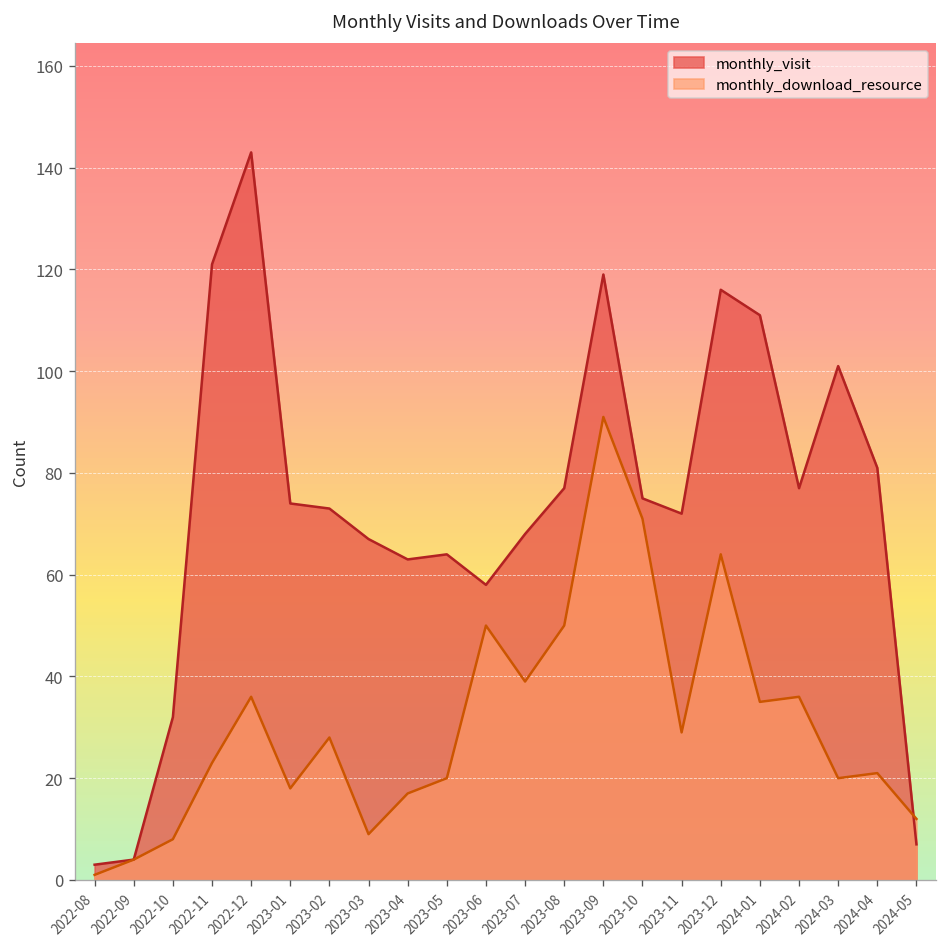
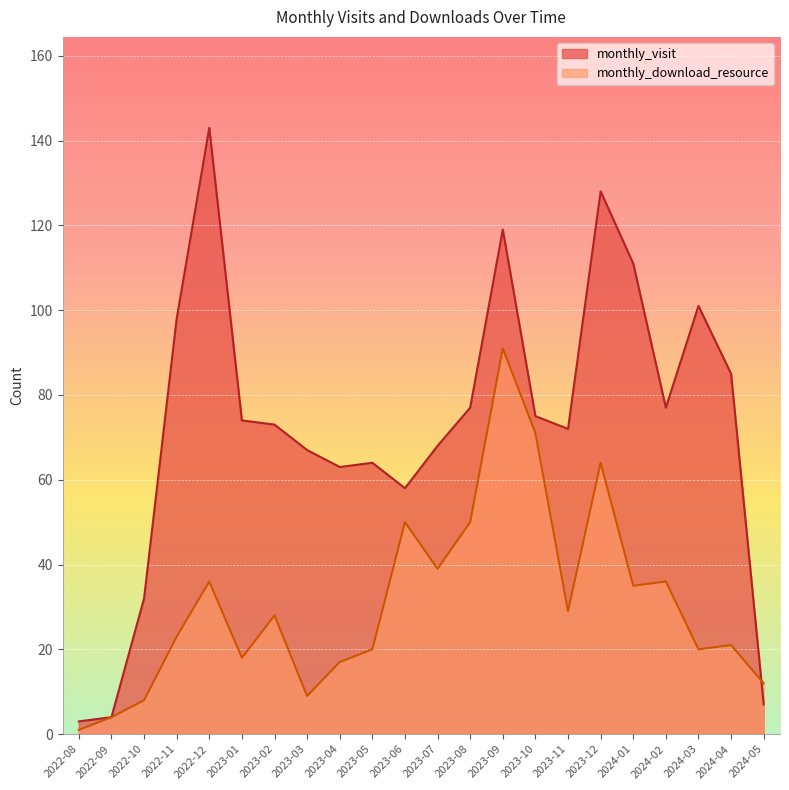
  {
    "monthly_visit": {
      "2022-08": 3,
      "2022-10": 32,
-     "2022-11": 121,
+     "2022-11": 98,
      "2022-12": 143,
      "2023-01": 74,
      "2023-02": 73,
      "2023-03": 67,
      "2023-04": 63,
      "2023-05": 64,
      "2023-06": 58,
      "2023-07": 68,
      "2023-08": 77,
      "2023-09": 119,
      "2023-10": 75,
      "2023-11": 72,
-     "2023-12": 116,
+     "2023-12": 128,
      "2024-01": 111,
      "2024-02": 77,
      "2024-03": 101,
-     "2024-04": 81,
+     "2024-04": 85,
      "2024-05": 7
    },
    "monthly_download_resource": {
      "2022-08": 1,
      "2022-10": 8,
      "2022-11": 23,
      "2022-12": 36,
      "2023-01": 18,
      "2023-02": 28,
      "2023-03": 9,
      "2023-04": 17,
      "2023-05": 20,
      "2023-06": 50,
      "2023-07": 39,
      "2023-08": 50,
      "2023-09": 91,
      "2023-10": 71,
      "2023-11": 29,
      "2023-12": 64,
      "2024-01": 35,
      "2024-02": 36,
      "2024-03": 20,
      "2024-04": 21,
      "2024-05": 12
    }
  }
